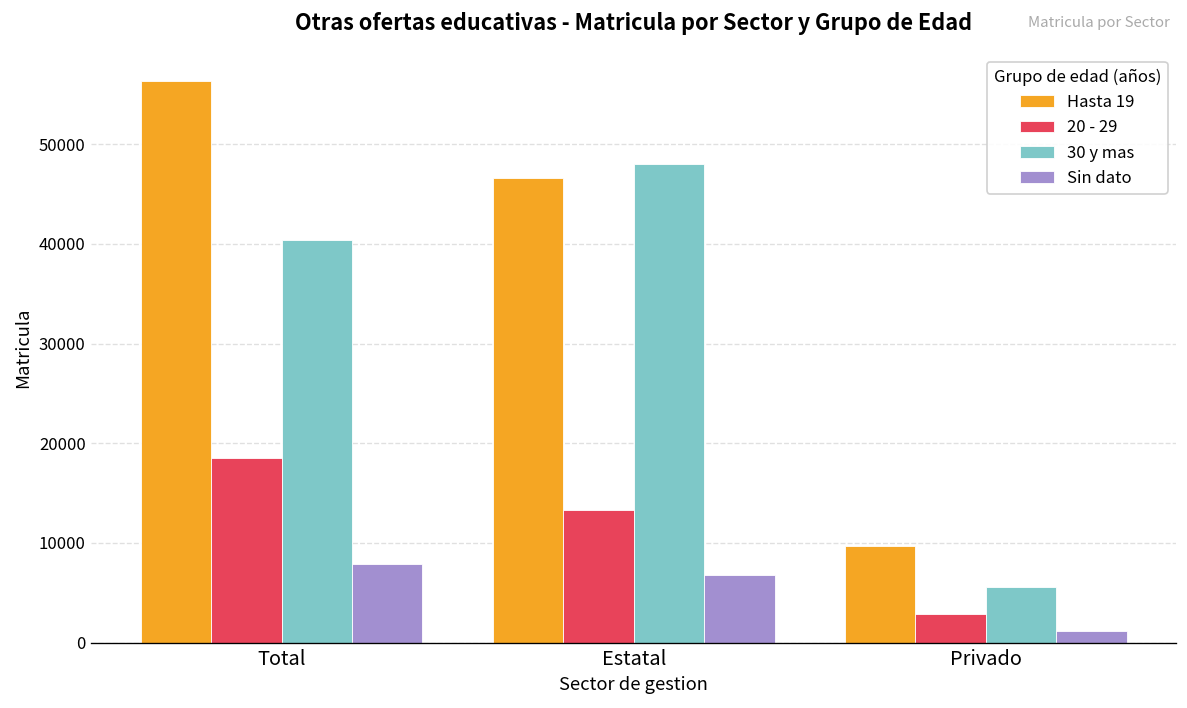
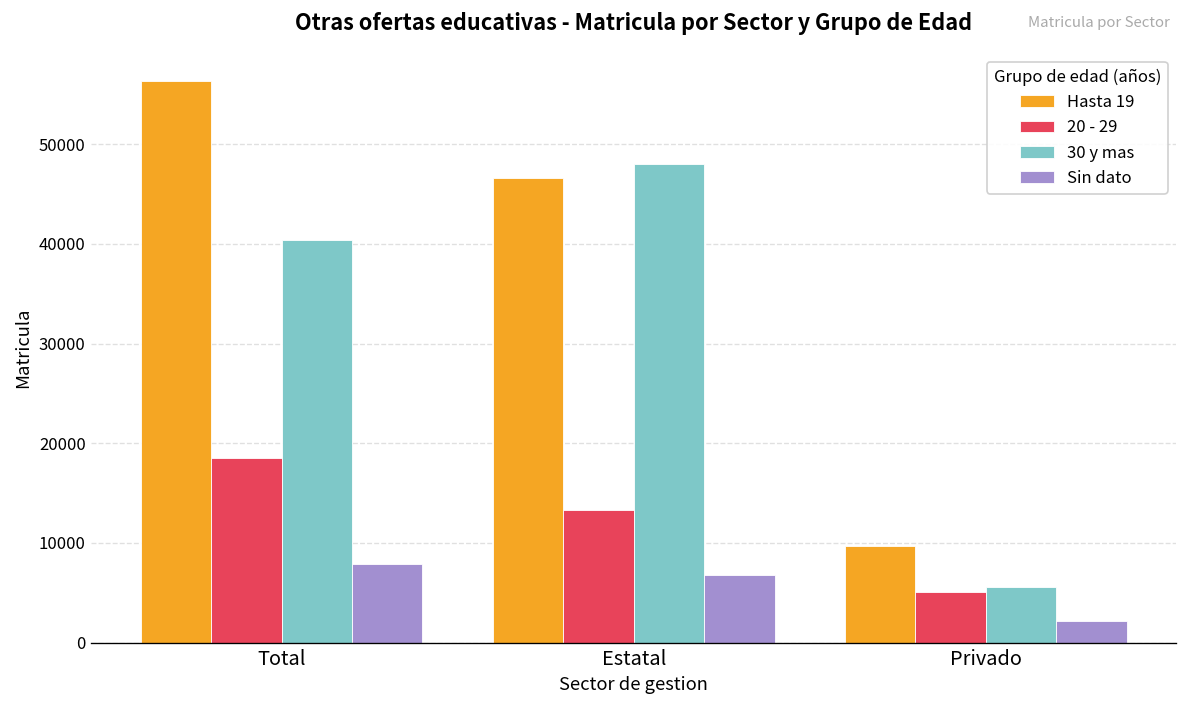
  {
    "Hasta 19": {
      "Total": 56000,
      "Estatal": 47000,
      "Privado": 10000
    },
    "20 - 29": {
      "Total": 19000,
      "Estatal": 13000,
-     "Privado": 3000
+     "Privado": 5000
    },
    "30 y mas": {
      "Total": 40000,
      "Estatal": 48000,
      "Privado": 6000
    },
    "Sin dato": {
      "Total": 8000,
      "Estatal": 7000,
-     "Privado": 1000
+     "Privado": 2000
    }
  }
